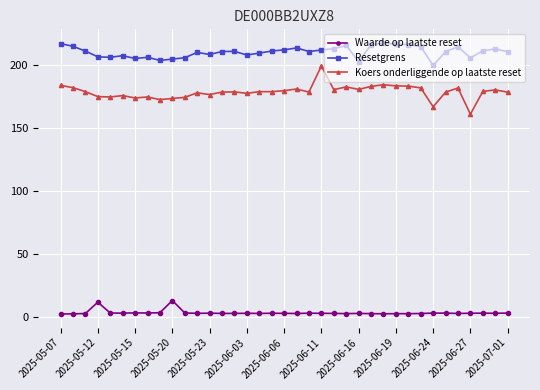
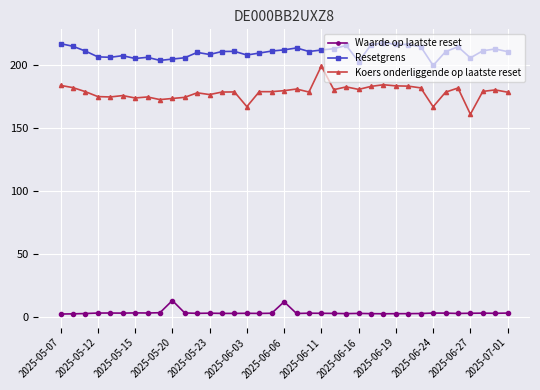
  {
    "Waarde op laatste reset": {
      "2025-05-07": 3,
-     "2025-05-12": 12,
+     "2025-05-12": 3,
      "2025-05-15": 3,
      "2025-05-20": 13,
      "2025-05-23": 3,
      "2025-06-03": 3,
-     "2025-06-06": 3,
+     "2025-06-06": 12,
      "2025-06-11": 3,
      "2025-06-16": 3,
      "2025-06-19": 3,
      "2025-06-24": 3,
      "2025-06-27": 3
    },
    "Resetgrens": {
      "2025-05-07": 217,
      "2025-05-12": 207,
      "2025-05-15": 206,
      "2025-05-20": 205,
      "2025-05-23": 209,
      "2025-06-03": 208,
      "2025-06-06": 212,
      "2025-06-11": 212
    },
    "Koers onderliggende op laatste reset": {
      "2025-05-07": 184,
      "2025-05-12": 175,
      "2025-05-15": 174,
      "2025-05-20": 174,
      "2025-05-23": 177,
-     "2025-06-03": 178,
+     "2025-06-03": 167,
      "2025-06-06": 180,
      "2025-06-11": 200,
      "2025-06-16": 181,
      "2025-06-19": 184,
      "2025-06-24": 167,
      "2025-06-27": 161
    }
  }
